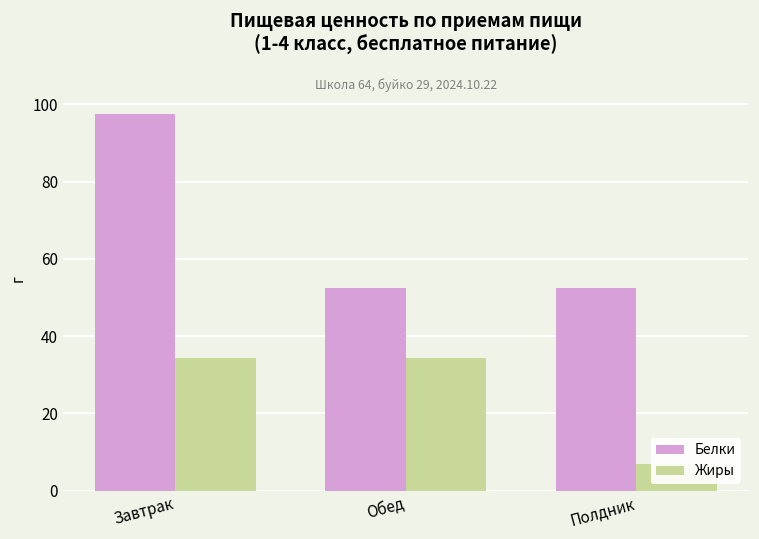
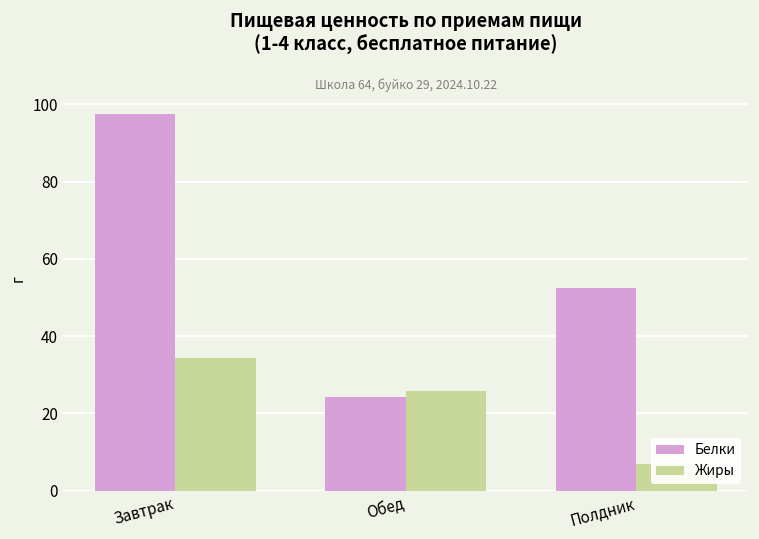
  {
    "Белки": {
      "Завтрак": 97,
-     "Обед": 52,
+     "Обед": 24,
      "Полдник": 52
    },
    "Жиры": {
      "Завтрак": 34,
-     "Обед": 34
+     "Обед": 26
    }
  }
